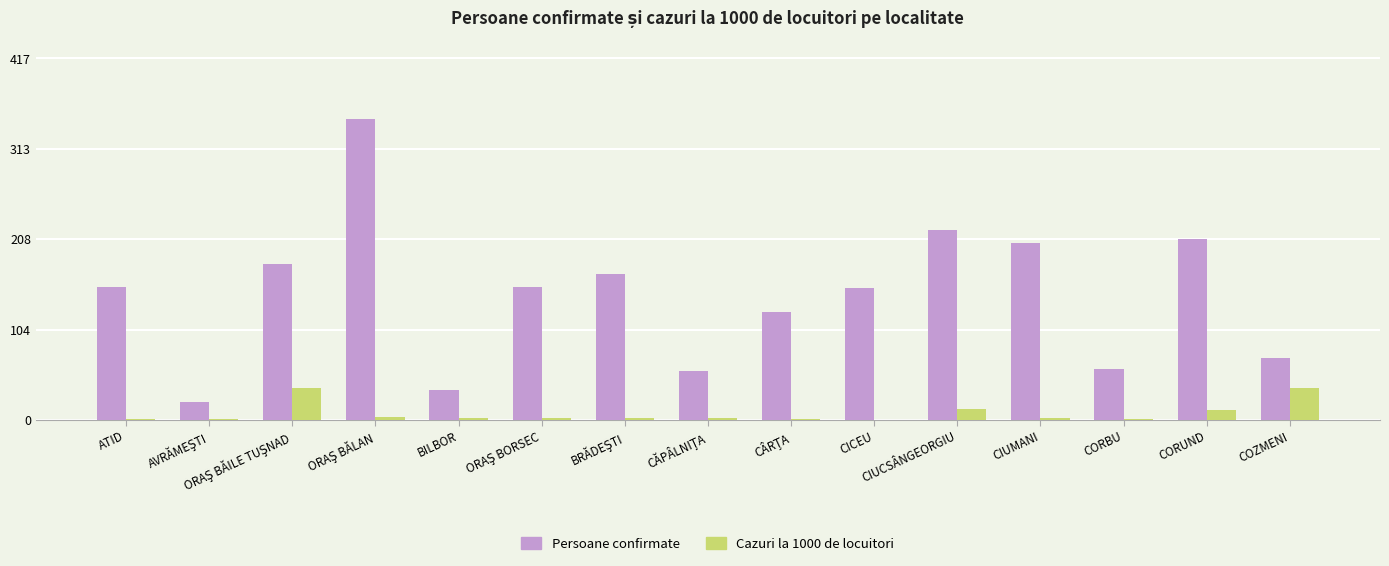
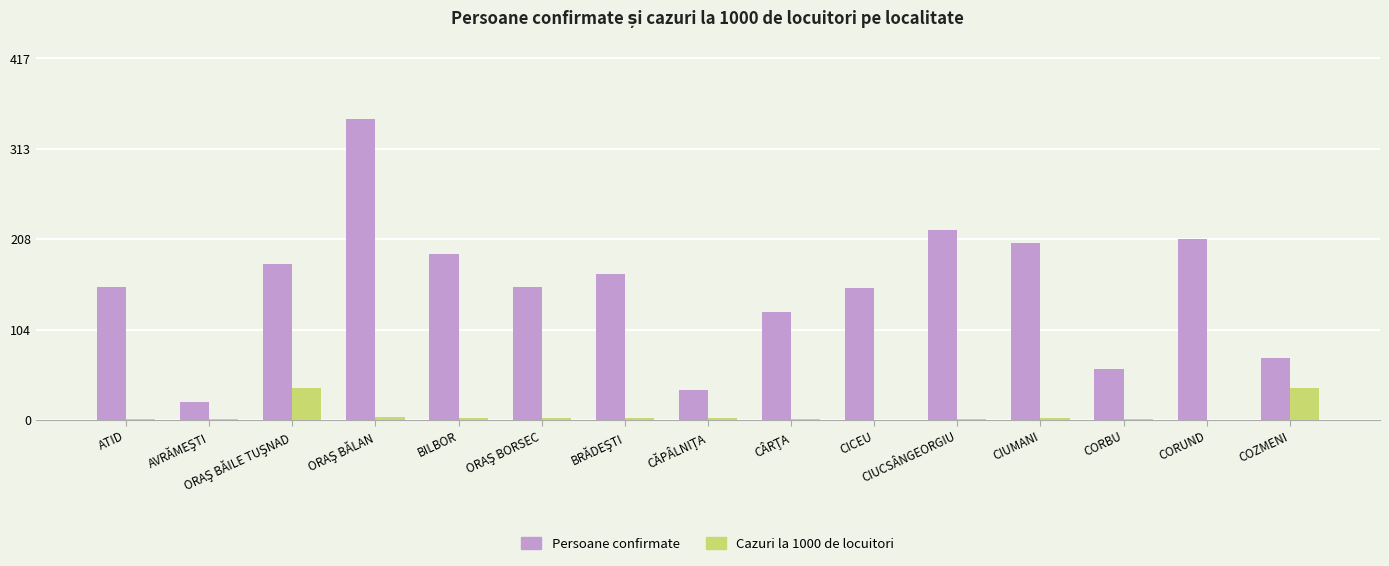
  {
    "Persoane confirmate": {
      "ATID": 150,
      "AVRĂMEŞTI": 20,
      "ORAŞ BĂILE TUŞNAD": 180,
      "ORAŞ BĂLAN": 350,
-     "BILBOR": 40,
+     "BILBOR": 190,
      "ORAŞ BORSEC": 150,
      "BRĂDEŞTI": 170,
-     "CĂPÂLNIŢA": 60,
+     "CĂPÂLNIŢA": 40,
      "CÂRŢA": 130,
      "CICEU": 150,
      "CIUCSÂNGEORGIU": 220,
      "CIUMANI": 200,
      "CORBU": 60,
      "CORUND": 210,
      "COZMENI": 70
    },
    "Cazuri la 1000 de locuitori": {
      "ORAŞ BĂILE TUŞNAD": 40,
      "ORAŞ BĂLAN": 0,
-     "CIUCSÂNGEORGIU": 10,
-     "CORUND": 10,
+     "CIUCSÂNGEORGIU": 0,
+     "CORUND": 0,
      "COZMENI": 40
    }
  }
